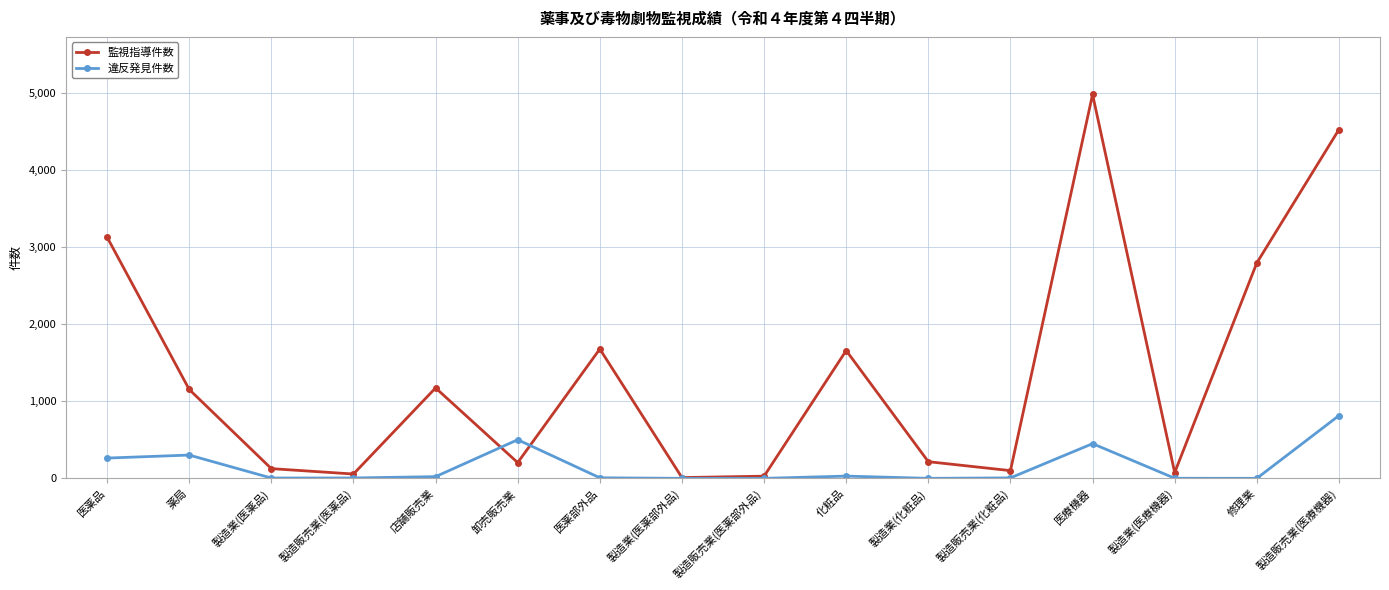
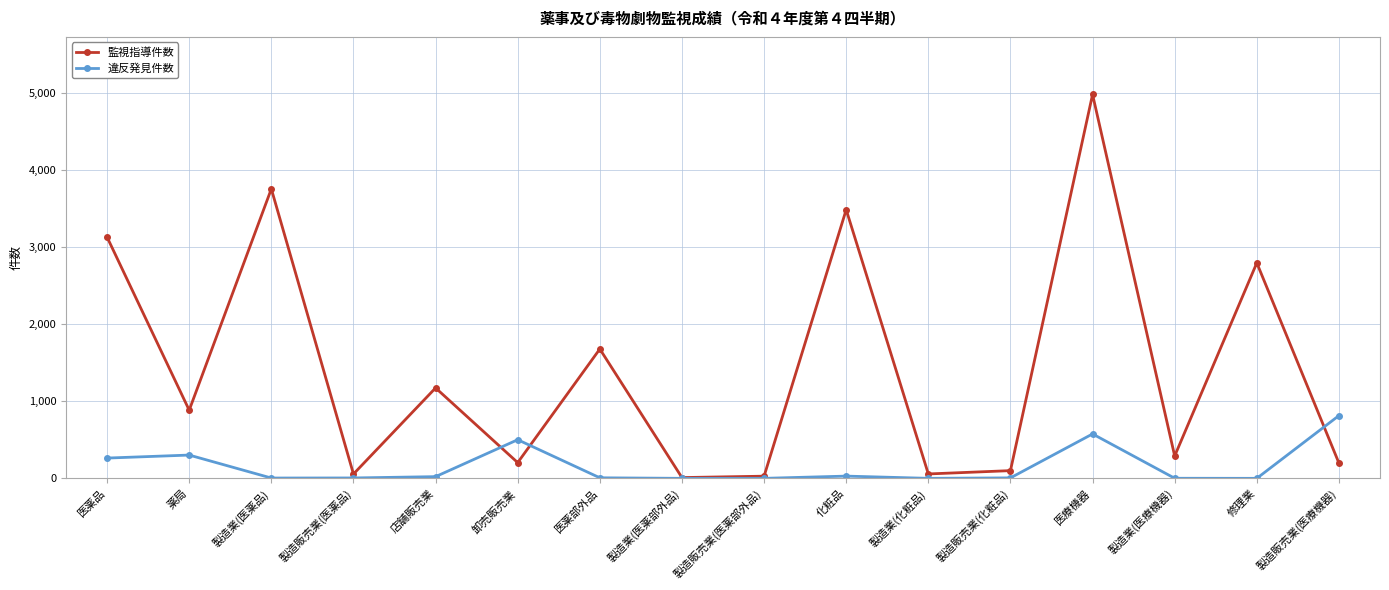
  {
    "監視指導件数": {
      "医薬品": "3,100",
-     "薬局": "1,200",
-     "製造業(医薬品)": "100",
+     "薬局": "900",
+     "製造業(医薬品)": "3,800",
      "製造販売業(医薬品)": "100",
      "店舗販売業": "1,200",
      "卸売販売業": "200",
      "医薬部外品": "1,700",
-     "化粧品": "1,700",
-     "製造業(化粧品)": "200",
+     "化粧品": "3,500",
+     "製造業(化粧品)": "100",
      "製造販売業(化粧品)": "100",
      "医療機器": "5,000",
-     "製造業(医療機器)": "100",
+     "製造業(医療機器)": "300",
      "修理業": "2,800",
-     "製造販売業(医療機器)": "4,500"
+     "製造販売業(医療機器)": "200"
    },
    "違反発見件数": {
      "医薬品": "300",
      "薬局": "300",
      "製造業(医薬品)": "0",
      "製造販売業(医薬品)": "0",
      "店舗販売業": "0",
      "卸売販売業": "500",
      "医薬部外品": "0",
      "化粧品": "0",
      "製造業(化粧品)": "0",
      "製造販売業(化粧品)": "0",
-     "医療機器": "500",
+     "医療機器": "600",
      "製造業(医療機器)": "0",
      "修理業": "0",
      "製造販売業(医療機器)": "800"
    }
  }
